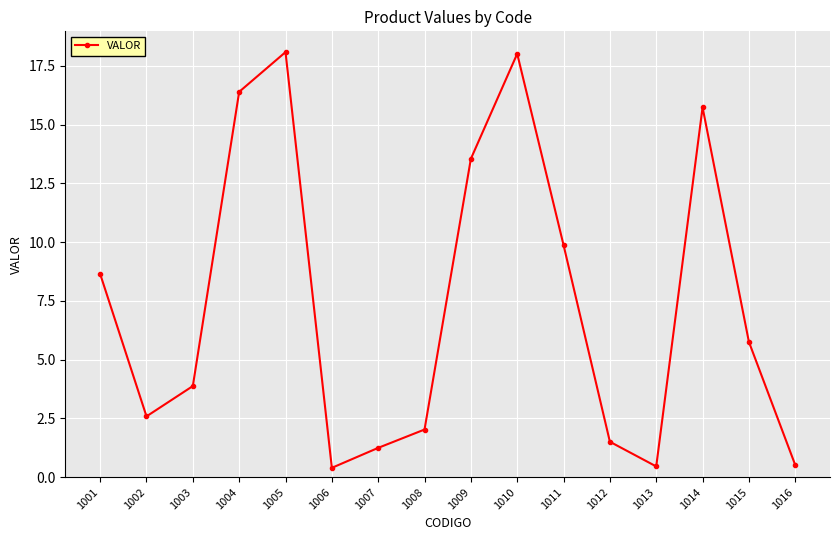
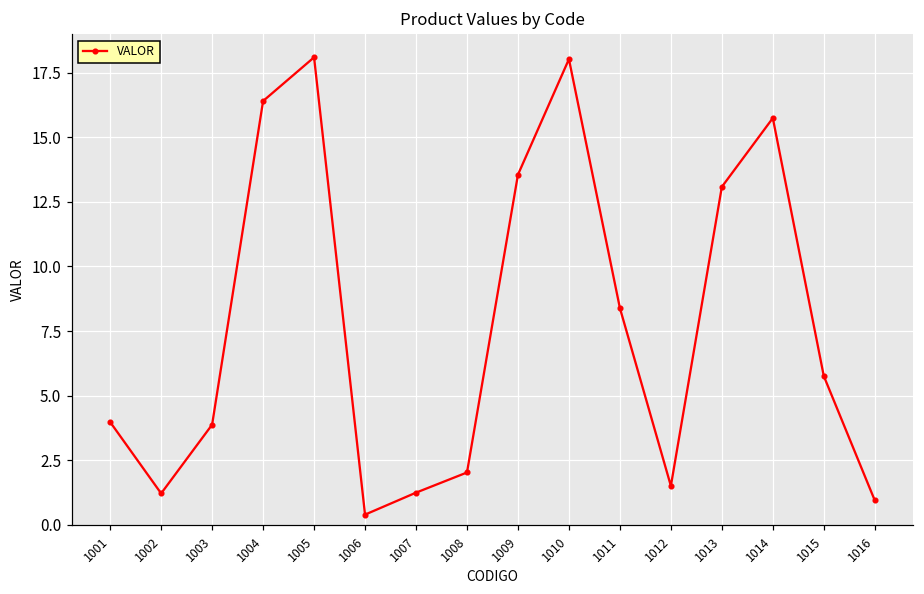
  {
-   "1001": 8.7,
-   "1002": 2.6,
+   "1001": 4.0,
+   "1002": 1.2,
    "1003": 3.9,
    "1004": 16.4,
    "1005": 18.1,
    "1006": 0.4,
    "1007": 1.3,
    "1008": 2.0,
    "1009": 13.6,
    "1010": 18.0,
-   "1011": 9.9,
+   "1011": 8.4,
    "1012": 1.5,
-   "1013": 0.5,
+   "1013": 13.1,
    "1014": 15.7,
    "1015": 5.8,
-   "1016": 0.5
+   "1016": 1.0
  }
